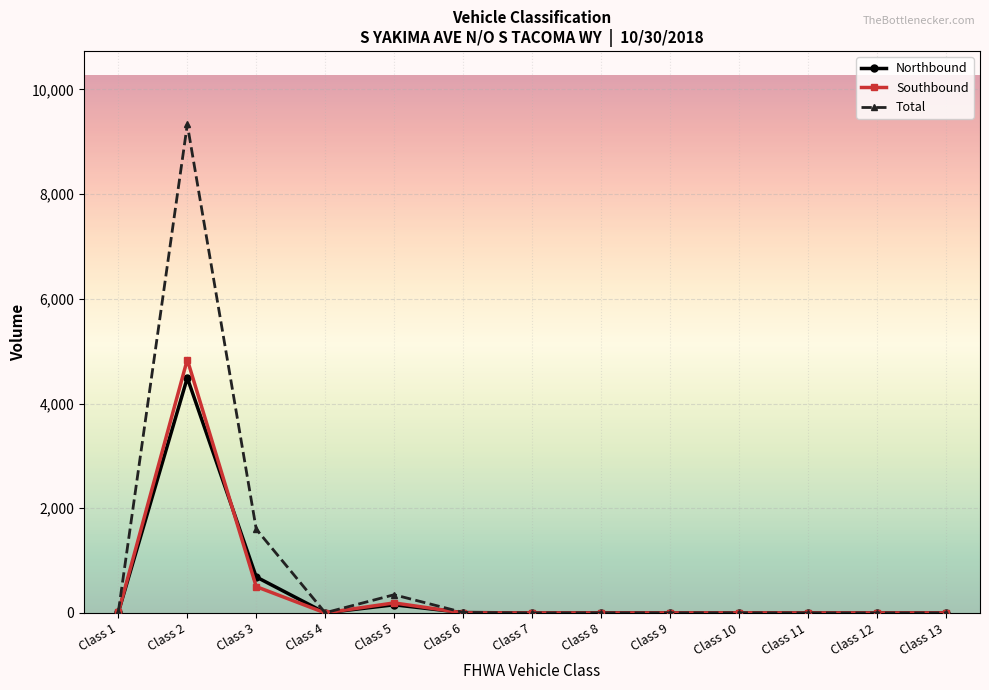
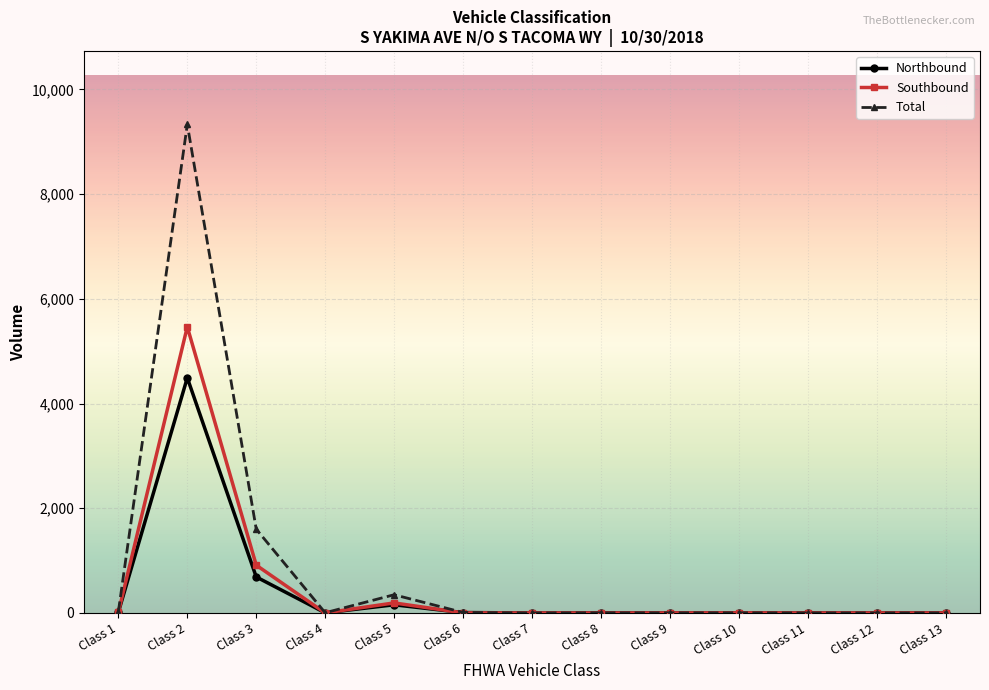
  {
    "Southbound": {
-     "Class 2": "4,800",
-     "Class 3": "500"
+     "Class 2": "5,500",
+     "Class 3": "900"
    }
  }
